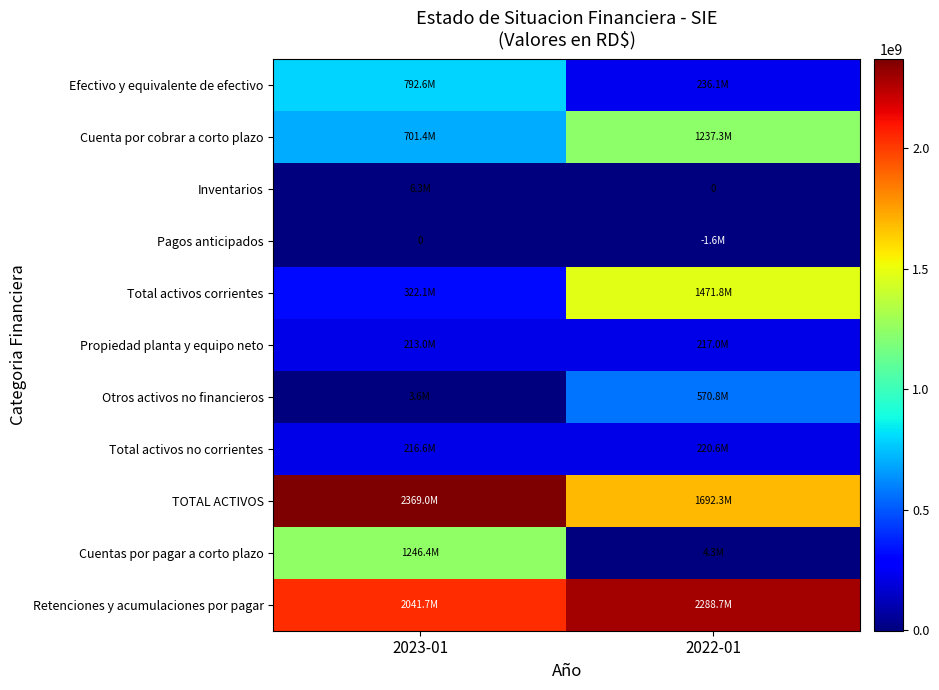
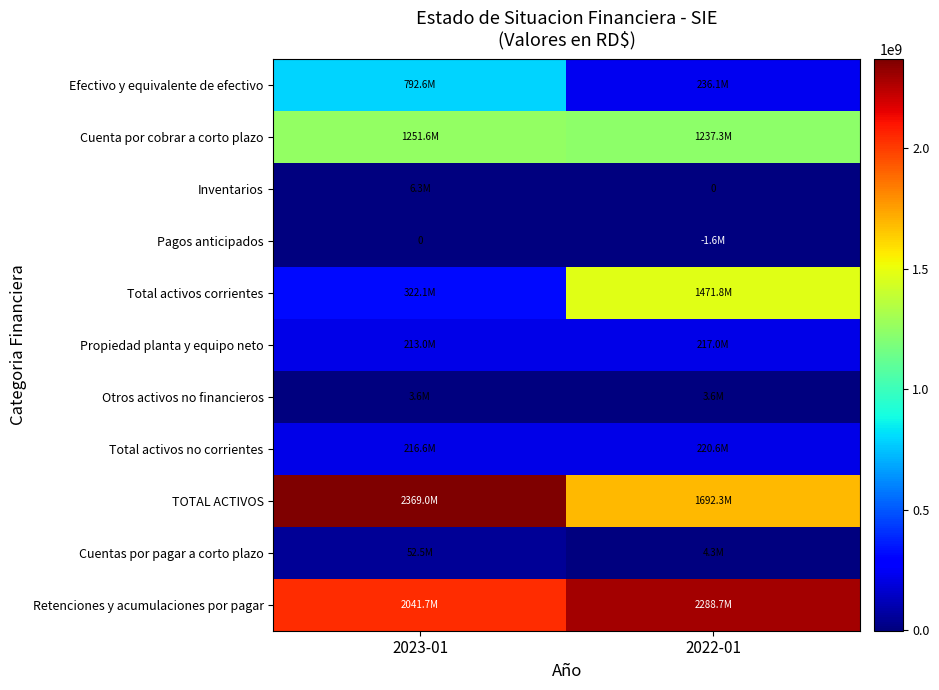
  {
    "Efectivo y equivalente de efectivo": {
      "2023-01": "792.6M",
      "2022-01": "236.1M"
    },
    "Cuenta por cobrar a corto plazo": {
-     "2023-01": "701.4M",
+     "2023-01": "1251.6M",
      "2022-01": "1237.3M"
    },
    "Inventarios": {
      "2023-01": "6.3M",
      "2022-01": "0"
    },
    "Pagos anticipados": {
      "2023-01": "0",
      "2022-01": "-1.6M"
    },
    "Total activos corrientes": {
      "2023-01": "322.1M",
      "2022-01": "1471.8M"
    },
    "Propiedad planta y equipo neto": {
      "2023-01": "213.0M",
      "2022-01": "217.0M"
    },
    "Otros activos no financieros": {
      "2023-01": "3.6M",
-     "2022-01": "570.8M"
+     "2022-01": "3.6M"
    },
    "Total activos no corrientes": {
      "2023-01": "216.6M",
      "2022-01": "220.6M"
    },
    "TOTAL ACTIVOS": {
      "2023-01": "2369.0M",
      "2022-01": "1692.3M"
    },
    "Cuentas por pagar a corto plazo": {
-     "2023-01": "1246.4M",
+     "2023-01": "52.5M",
      "2022-01": "4.3M"
    },
    "Retenciones y acumulaciones por pagar": {
      "2023-01": "2041.7M",
      "2022-01": "2288.7M"
    }
  }
